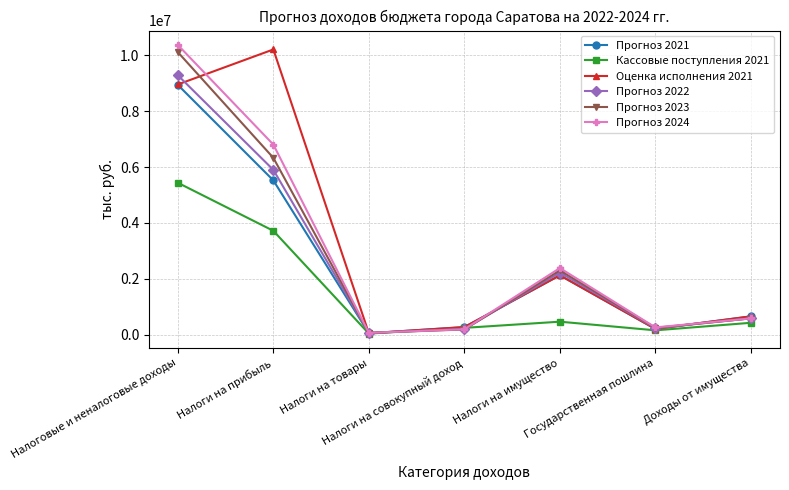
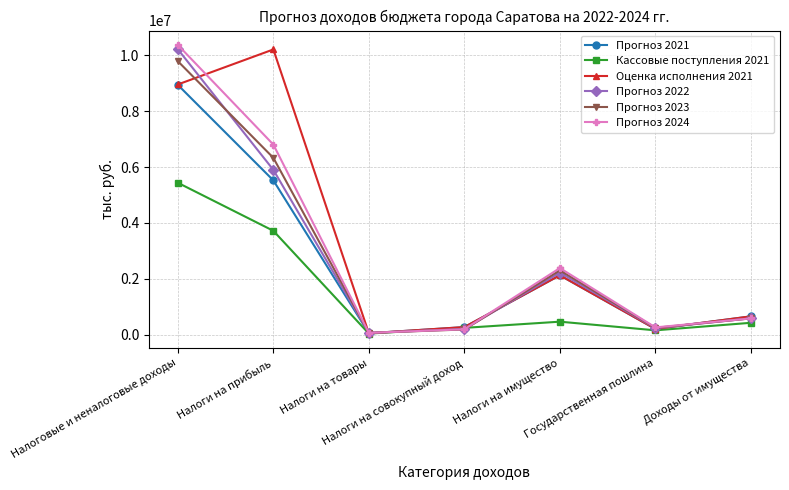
  {
    "Прогноз 2021": {
      "Налоги на прибыль": 5500000
    },
    "Кассовые поступления 2021": {
      "Налоговые и неналоговые доходы": 5400000,
      "Налоги на прибыль": 3700000,
      "Налоги на имущество": 500000,
      "Доходы от имущества": 400000
    },
    "Оценка исполнения 2021": {
      "Налоги на прибыль": 10200000
    },
    "Прогноз 2022": {
-     "Налоговые и неналоговые доходы": 9300000,
+     "Налоговые и неналоговые доходы": 10200000,
      "Налоги на прибыль": 5900000
    },
    "Прогноз 2023": {
-     "Налоговые и неналоговые доходы": 10100000,
+     "Налоговые и неналоговые доходы": 9800000,
      "Налоги на прибыль": 6300000
    },
    "Прогноз 2024": {
      "Налоговые и неналоговые доходы": 10400000,
      "Налоги на прибыль": 6800000
    }
  }
